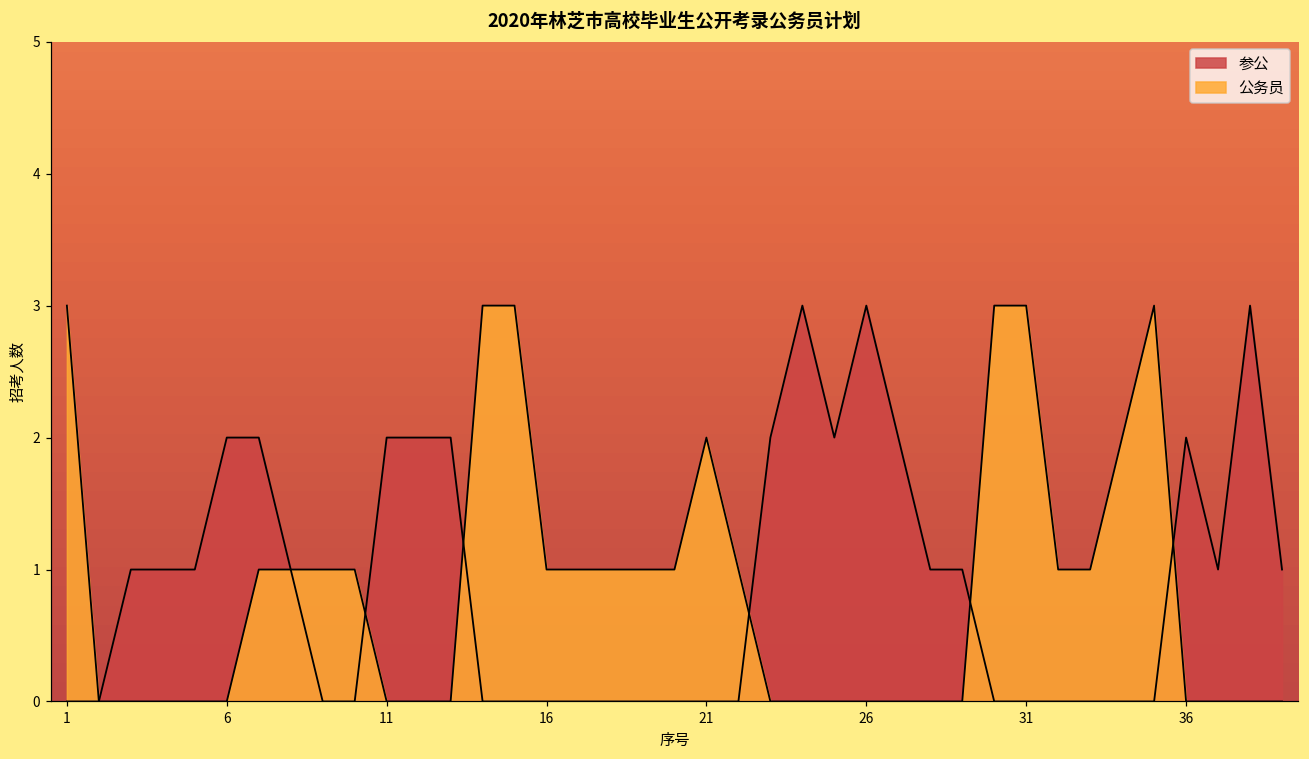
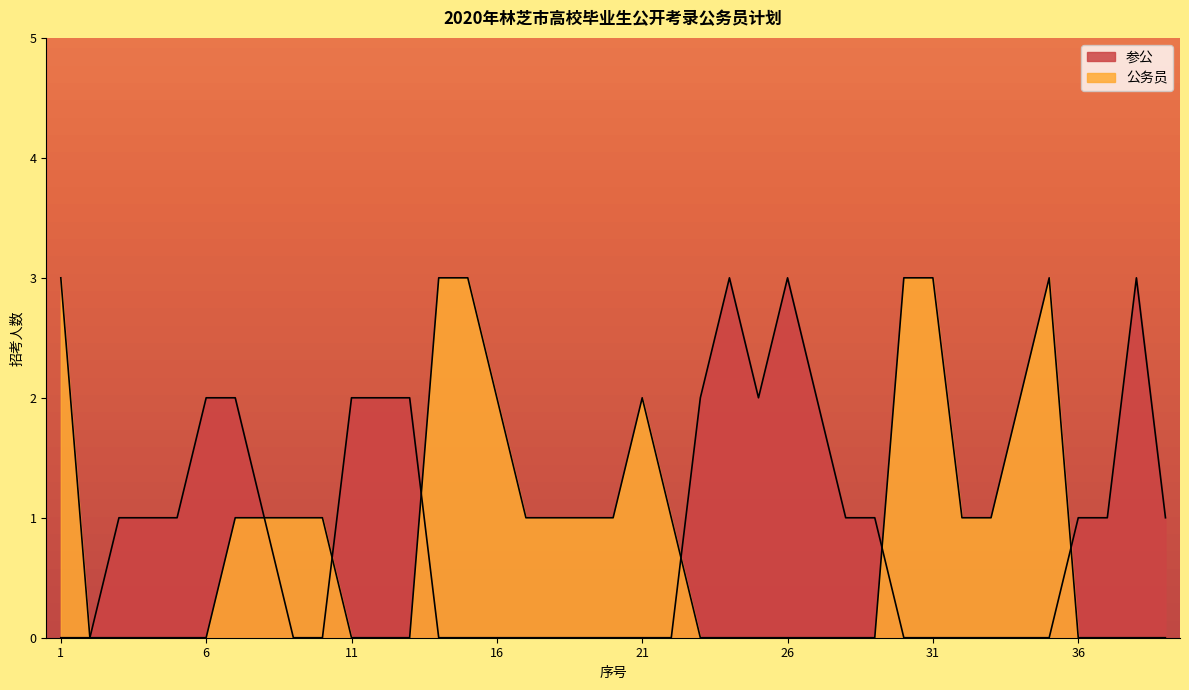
  {
    "参公": {
      "1": 0,
      "6": 2,
      "11": 2,
      "16": 0,
      "21": 0,
      "26": 3,
      "31": 0,
-     "36": 2
+     "36": 1
    },
    "公务员": {
      "1": 3,
      "6": 0,
      "11": 0,
-     "16": 1,
+     "16": 2,
      "21": 2,
      "26": 0,
      "31": 3,
      "36": 0
    }
  }
